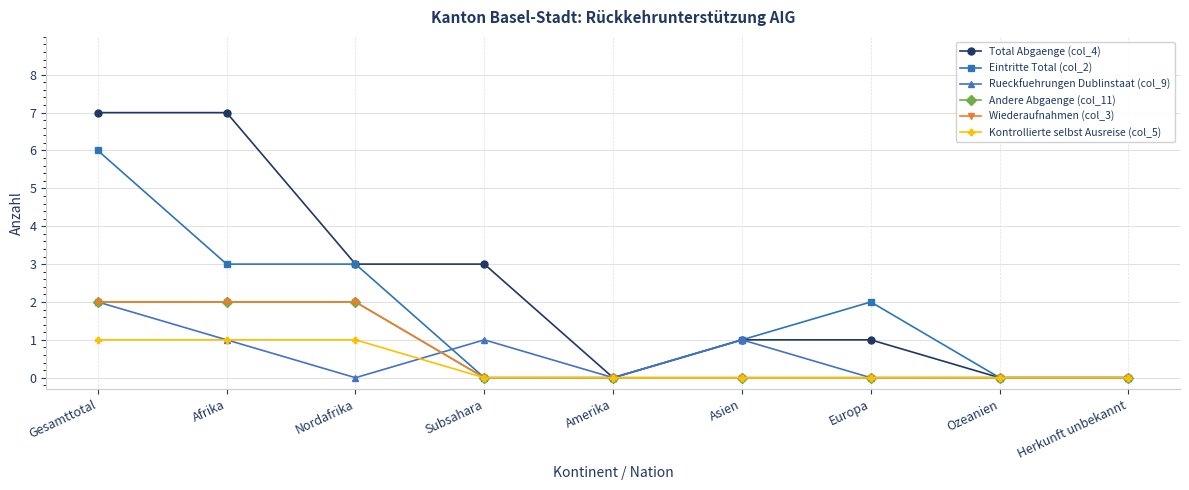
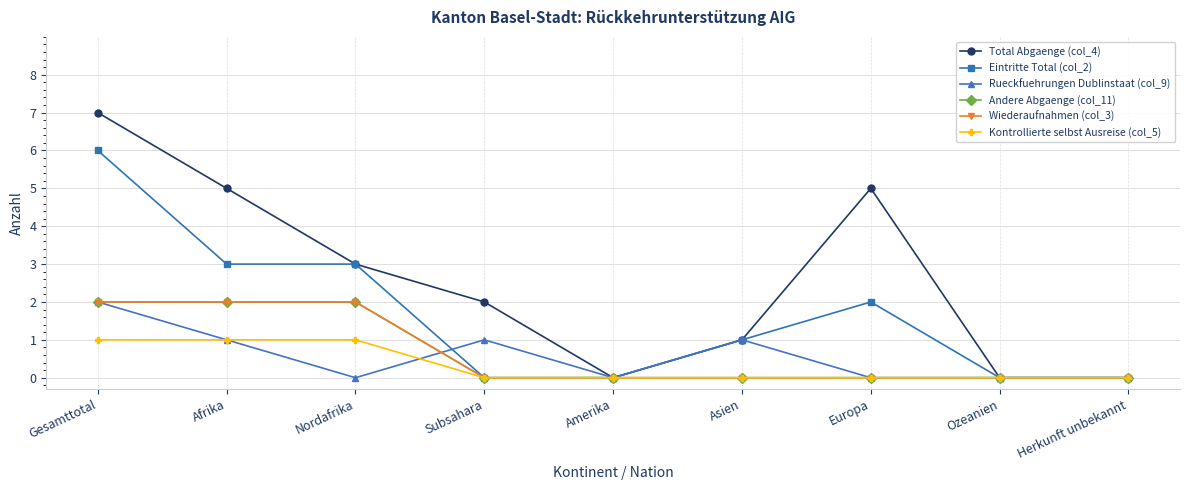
  {
    "Total Abgaenge (col_4)": {
      "Gesamttotal": 7,
-     "Afrika": 7,
-     "Subsahara": 3,
-     "Europa": 1
+     "Afrika": 5,
+     "Subsahara": 2,
+     "Europa": 5
    },
    "Wiederaufnahmen (col_3)": {
      "Afrika": 2,
      "Nordafrika": 2
    },
    "Kontrollierte selbst Ausreise (col_5)": {
      "Gesamttotal": 1,
      "Nordafrika": 1
    }
  }
